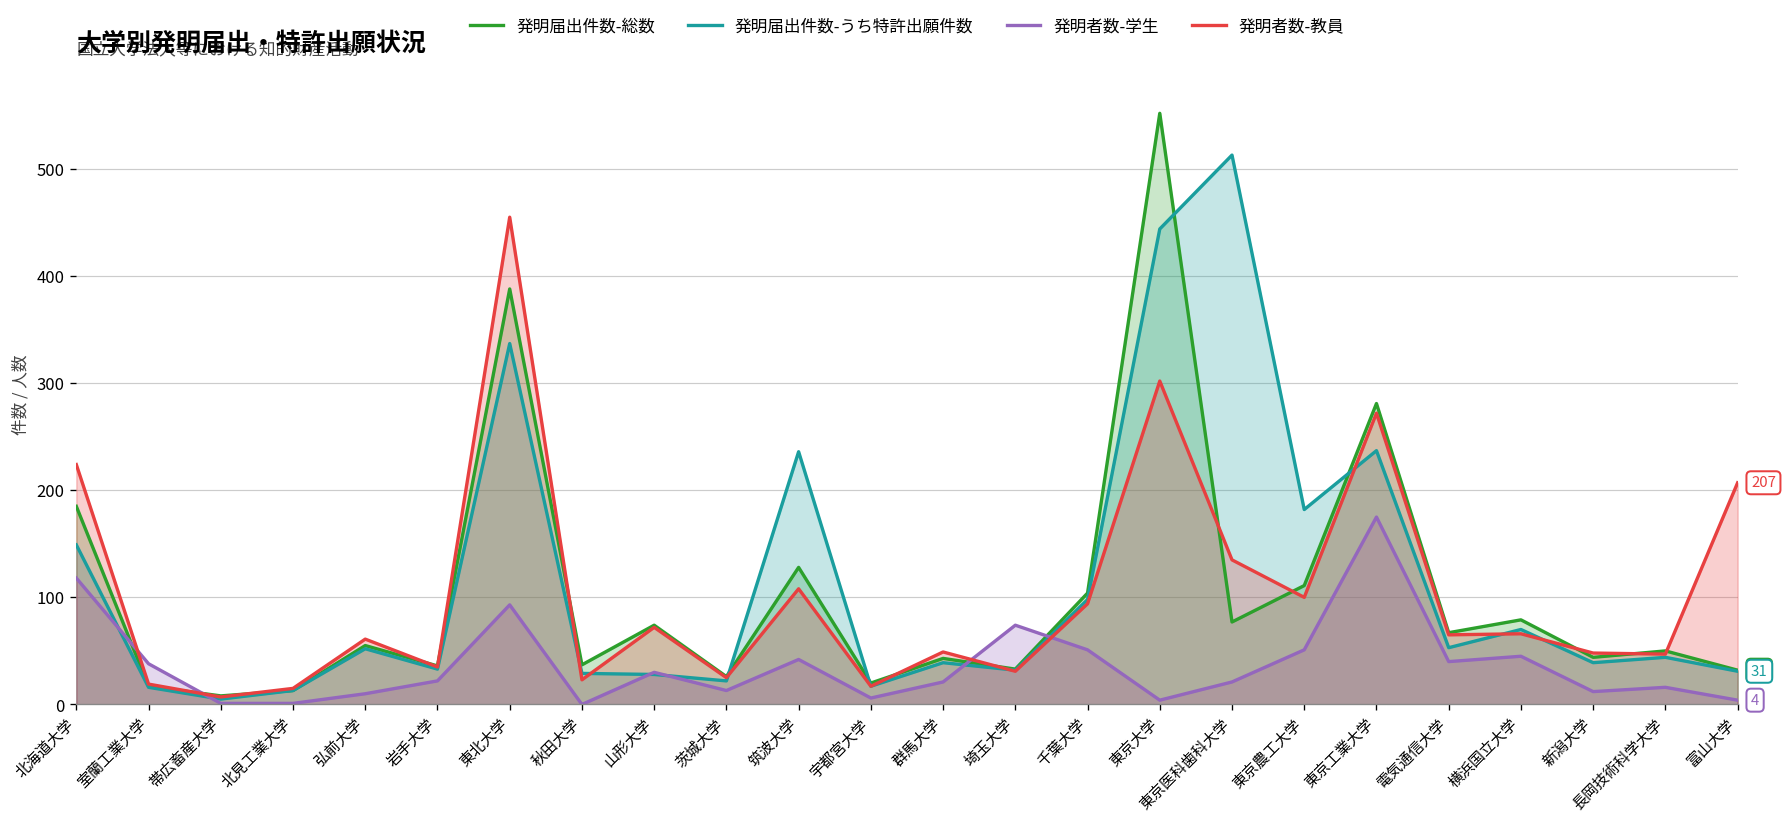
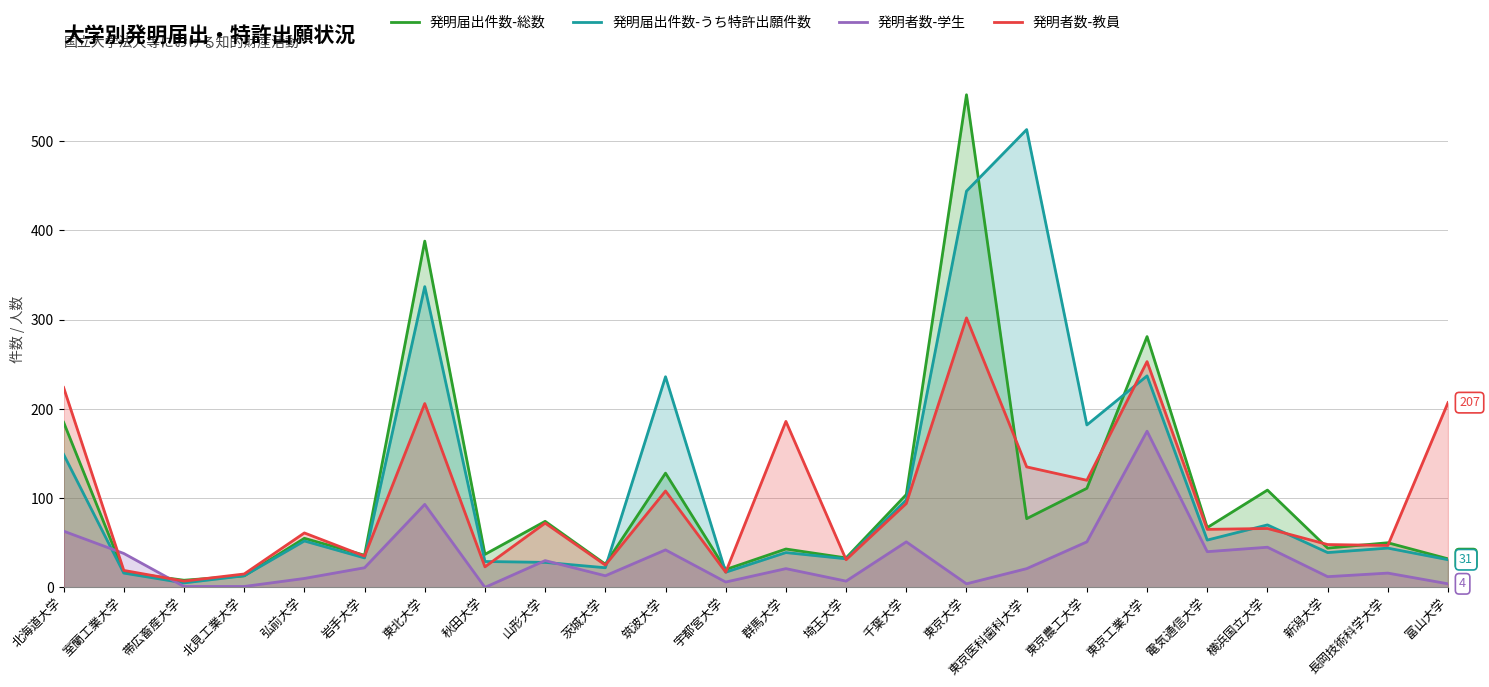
  {
    "発明届出件数-総数": {
      "北海道大学": 190,
      "弘前大学": 60,
      "東北大学": 390,
      "秋田大学": 40,
      "筑波大学": 130,
      "宇都宮大学": 20,
      "群馬大学": 40,
      "千葉大学": 100,
      "東京大学": 550,
      "東京医科歯科大学": 80,
      "東京農工大学": 110,
      "東京工業大学": 280,
-     "横浜国立大学": 80,
+     "横浜国立大学": 110,
      "新潟大学": 40,
      "長岡技術科学大学": 50
    },
    "発明届出件数-うち特許出願件数": {
      "北海道大学": 150,
      "弘前大学": 50,
      "東北大学": 340,
      "秋田大学": 30,
      "茨城大学": 20,
      "筑波大学": 240,
      "群馬大学": 40,
      "千葉大学": 100,
      "東京大学": 440,
      "東京医科歯科大学": 510,
      "東京農工大学": 180,
      "東京工業大学": 240,
      "電気通信大学": 50,
      "横浜国立大学": 70,
      "新潟大学": 40,
      "長岡技術科学大学": 40
    },
    "発明者数-学生": {
-     "北海道大学": 120,
+     "北海道大学": 60,
      "室蘭工業大学": 40,
      "帯広畜産大学": 0,
      "北見工業大学": 0,
      "弘前大学": 10,
      "岩手大学": 20,
      "東北大学": 90,
      "秋田大学": 0,
      "茨城大学": 10,
      "筑波大学": 40,
      "宇都宮大学": 10,
      "群馬大学": 20,
-     "埼玉大学": 70,
+     "埼玉大学": 10,
      "千葉大学": 50,
      "東京大学": 0,
      "東京医科歯科大学": 20,
      "東京農工大学": 50,
      "東京工業大学": 180,
      "電気通信大学": 40,
      "横浜国立大学": 50,
      "新潟大学": 10,
      "長岡技術科学大学": 20
    },
    "発明者数-教員": {
      "北海道大学": 220,
      "弘前大学": 60,
-     "東北大学": 460,
+     "東北大学": 210,
      "秋田大学": 20,
      "筑波大学": 110,
-     "群馬大学": 50,
+     "群馬大学": 190,
      "千葉大学": 90,
      "東京大学": 300,
      "東京医科歯科大学": 140,
-     "東京農工大学": 100,
-     "東京工業大学": 270,
+     "東京農工大学": 120,
+     "東京工業大学": 250,
      "横浜国立大学": 70,
      "新潟大学": 50,
      "長岡技術科学大学": 50
    }
  }
